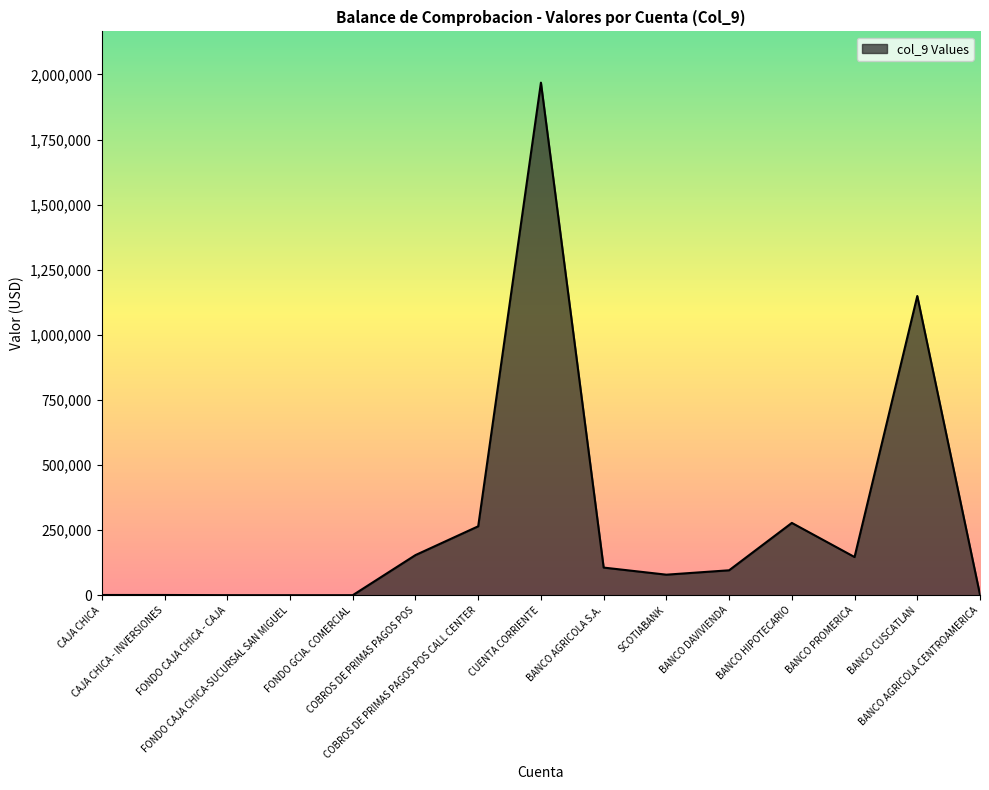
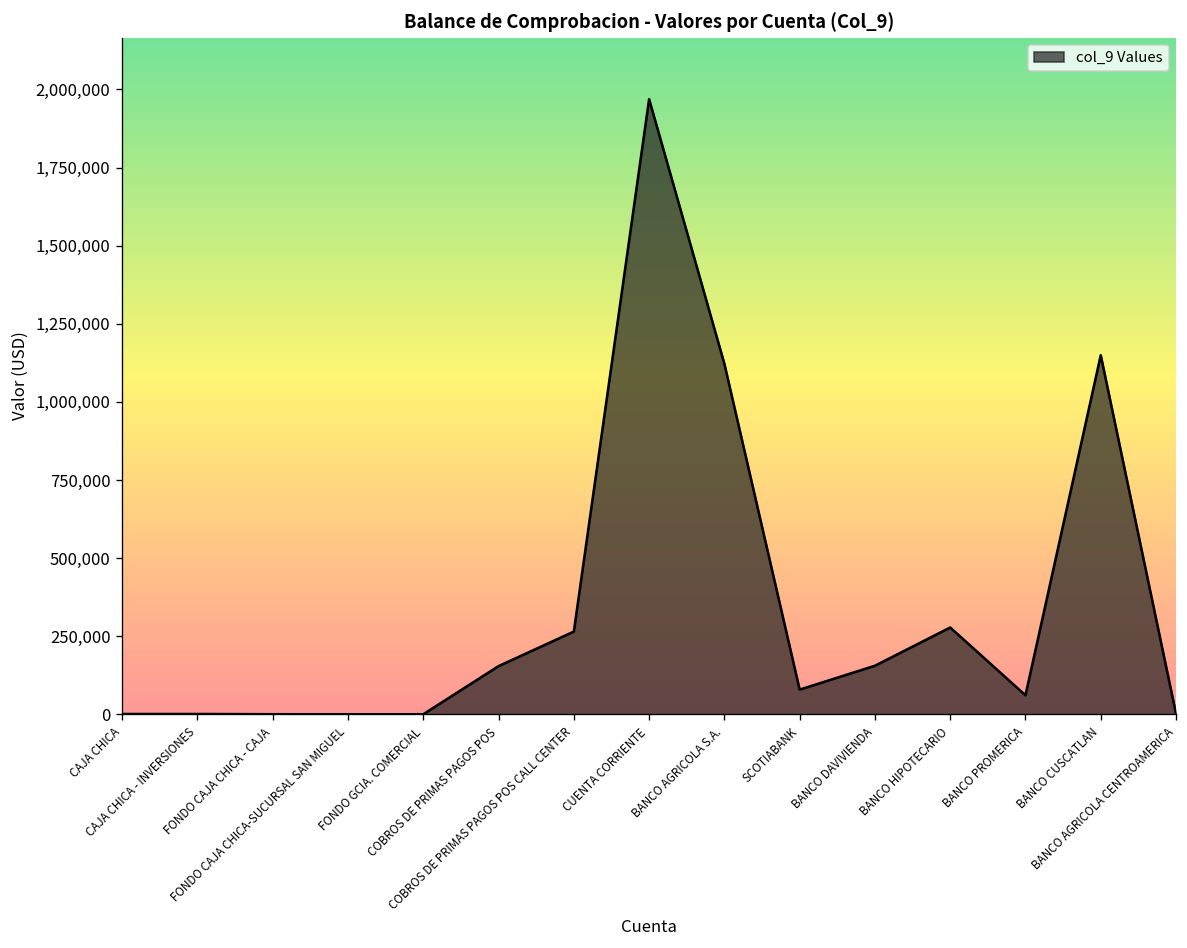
  {
    "CAJA CHICA": "0",
    "CAJA CHICA - INVERSIONES": "0",
    "FONDO CAJA CHICA - CAJA": "0",
    "FONDO CAJA CHICA-SUCURSAL SAN MIGUEL": "0",
    "FONDO GCIA. COMERCIAL": "0",
    "COBROS DE PRIMAS PAGOS POS": "150,000",
    "COBROS DE PRIMAS PAGOS POS CALL CENTER": "260,000",
    "CUENTA CORRIENTE": "1,970,000",
-   "BANCO AGRICOLA S.A.": "110,000",
+   "BANCO AGRICOLA S.A.": "1,120,000",
    "SCOTIABANK": "80,000",
-   "BANCO DAVIVIENDA": "100,000",
+   "BANCO DAVIVIENDA": "160,000",
    "BANCO HIPOTECARIO": "280,000",
-   "BANCO PROMERICA": "150,000",
+   "BANCO PROMERICA": "60,000",
    "BANCO CUSCATLAN": "1,150,000",
    "BANCO AGRICOLA CENTROAMERICA": "0"
  }
